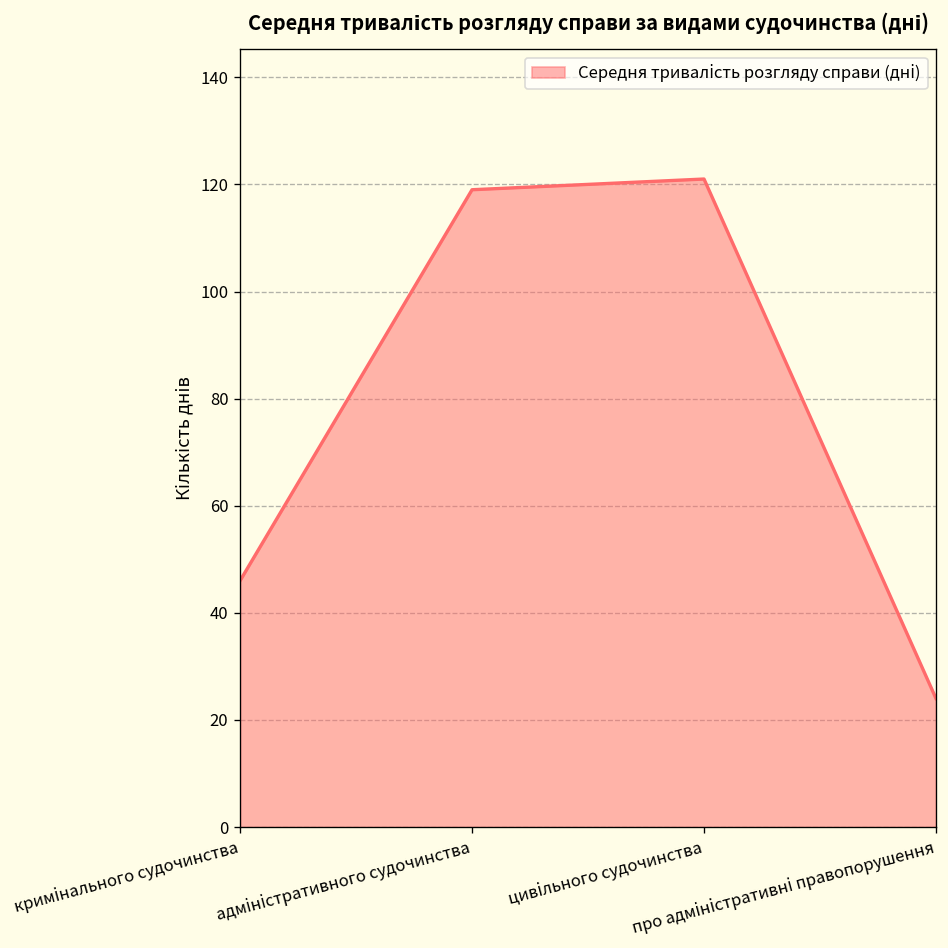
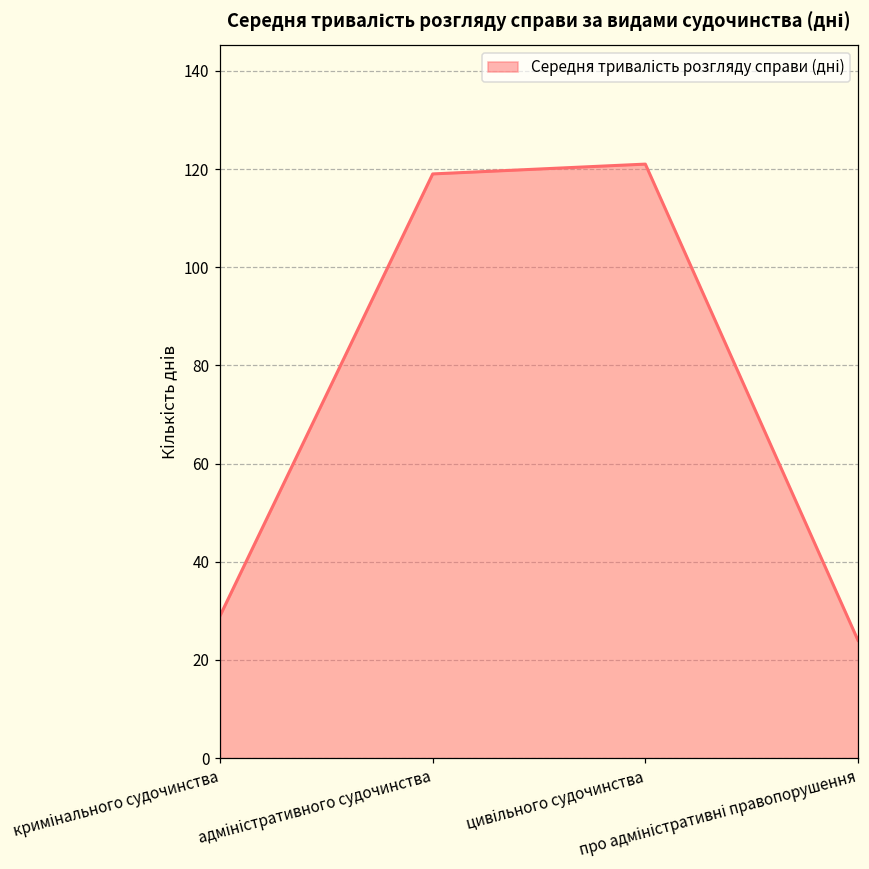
  {
-   "кримінального судочинства": 46,
+   "кримінального судочинства": 29,
    "адміністративного судочинства": 119,
    "цивільного судочинства": 121,
    "про адміністративні правопорушення": 24
  }
